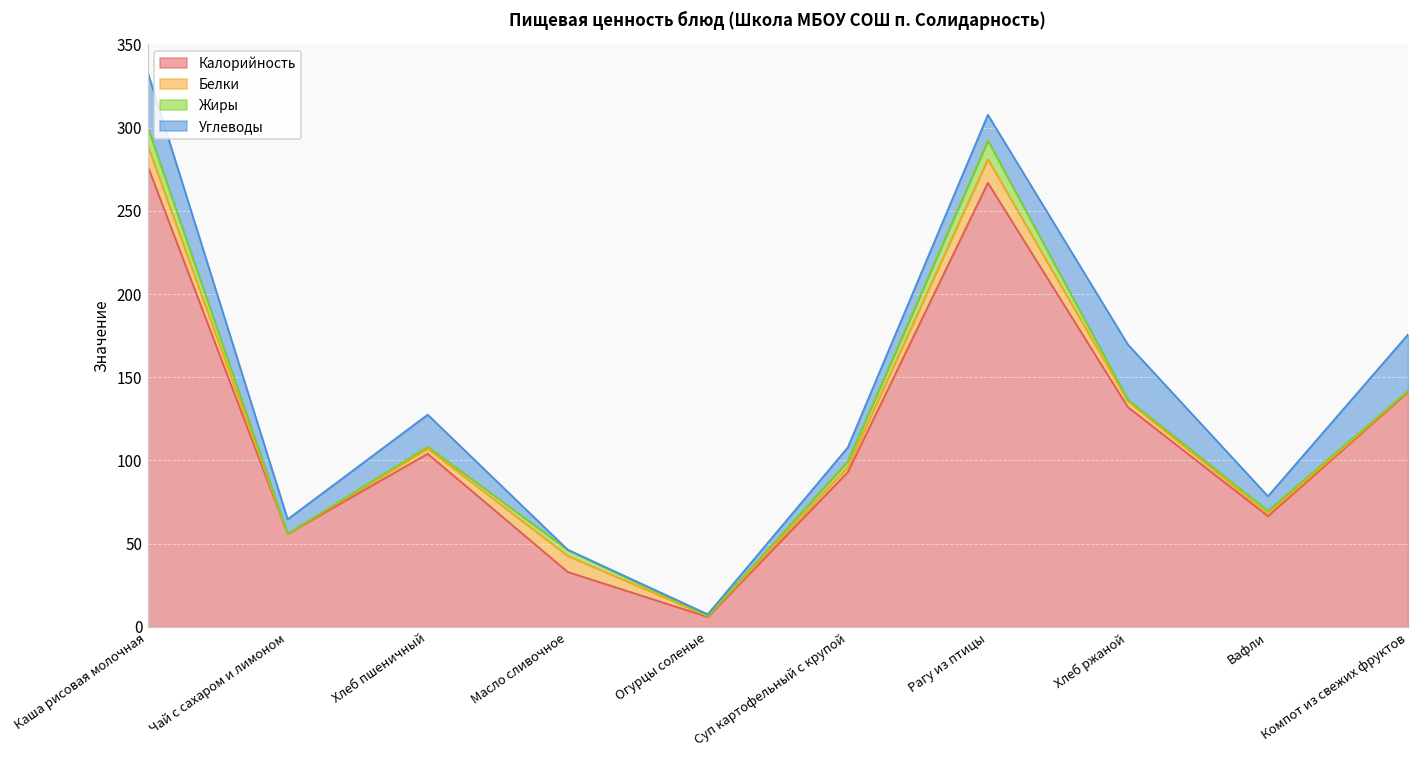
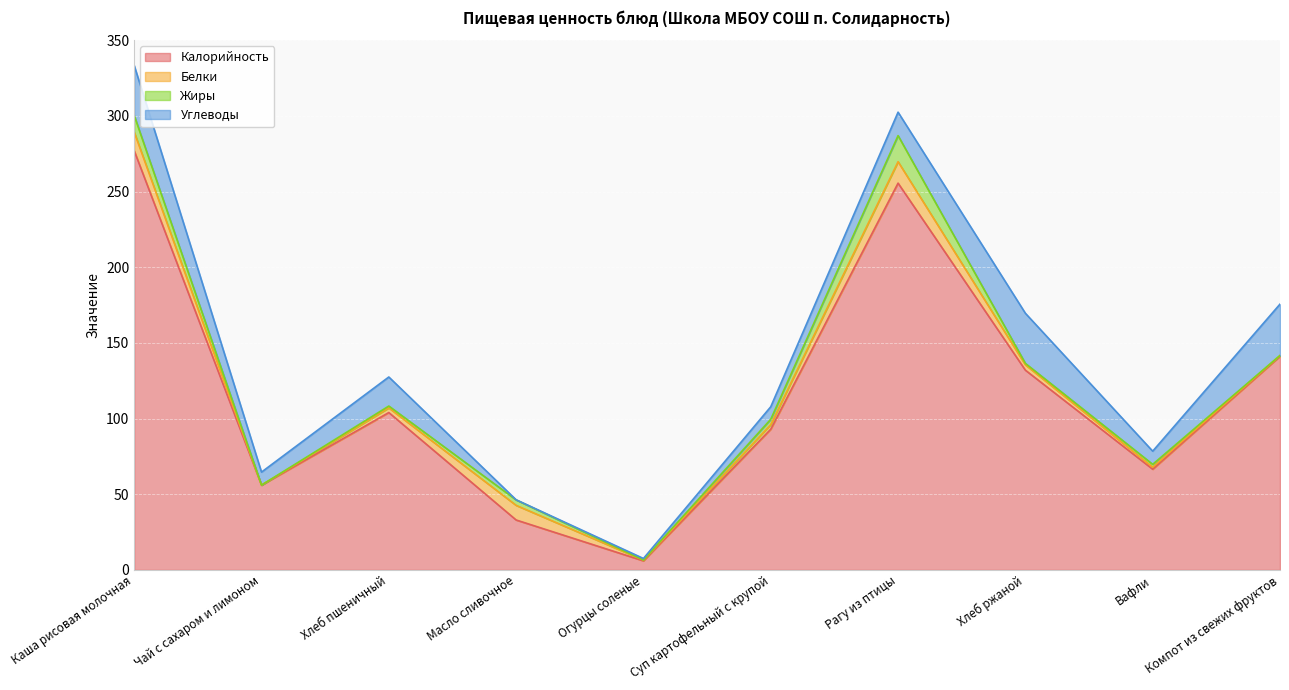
  {
    "Калорийность": {
      "Каша рисовая молочная": 277,
      "Хлеб пшеничный": 104,
      "Масло сливочное": 33,
      "Суп картофельный с крупой": 93,
-     "Рагу из птицы": 267,
+     "Рагу из птицы": 256,
      "Хлеб ржаной": 132
    },
    "Белки": {
      "Каша рисовая молочная": 12,
      "Масло сливочное": 10,
      "Суп картофельный с крупой": 3,
      "Рагу из птицы": 14
    },
    "Жиры": {
      "Каша рисовая молочная": 11,
      "Суп картофельный с крупой": 4,
-     "Рагу из птицы": 11,
+     "Рагу из птицы": 17,
      "Вафли": 2
    },
    "Углеводы": {
      "Каша рисовая молочная": 33,
      "Чай с сахаром и лимоном": 9,
      "Хлеб пшеничный": 19,
      "Суп картофельный с крупой": 8,
      "Рагу из птицы": 15,
      "Хлеб ржаной": 33,
      "Вафли": 9,
      "Компот из свежих фруктов": 34
    }
  }
